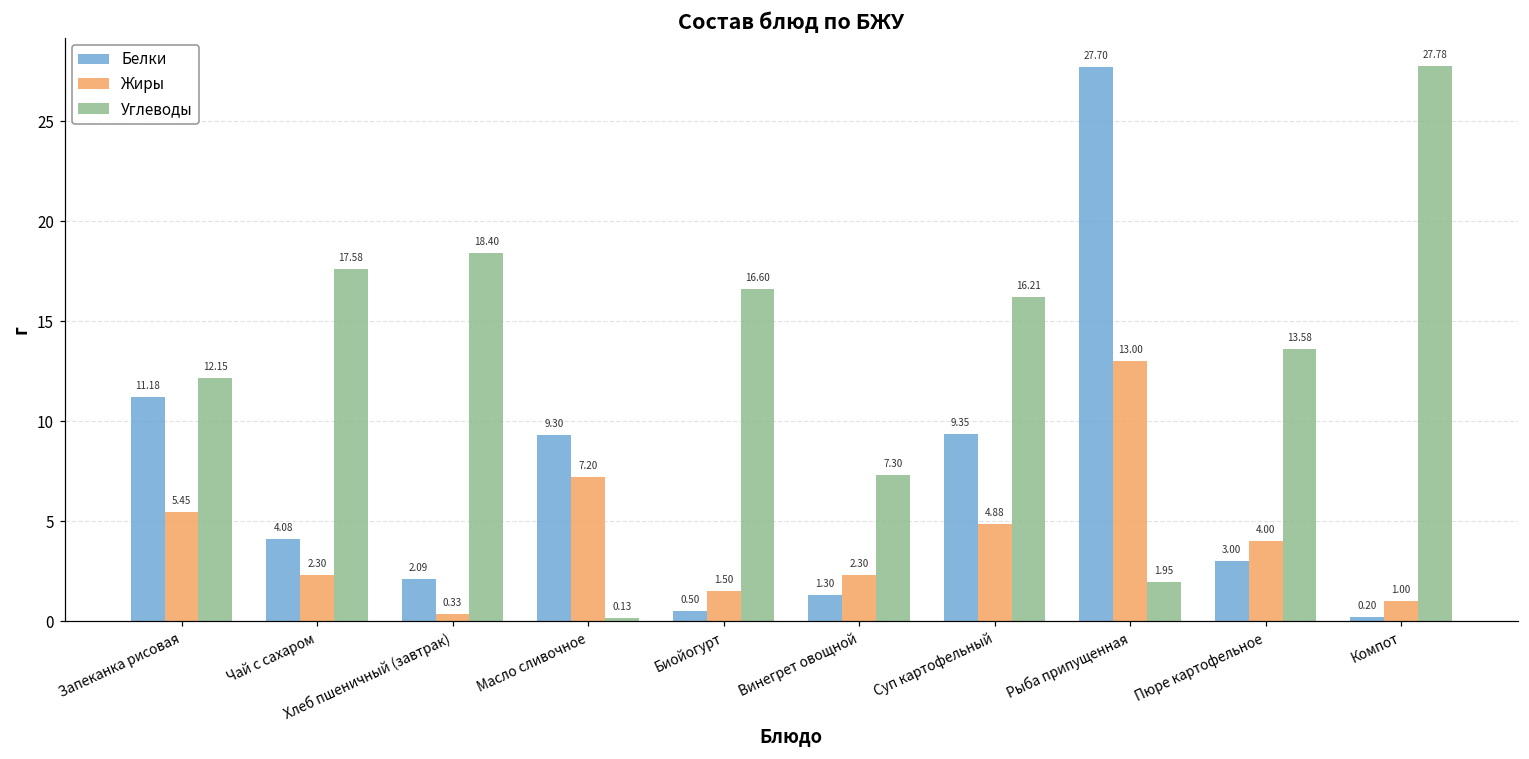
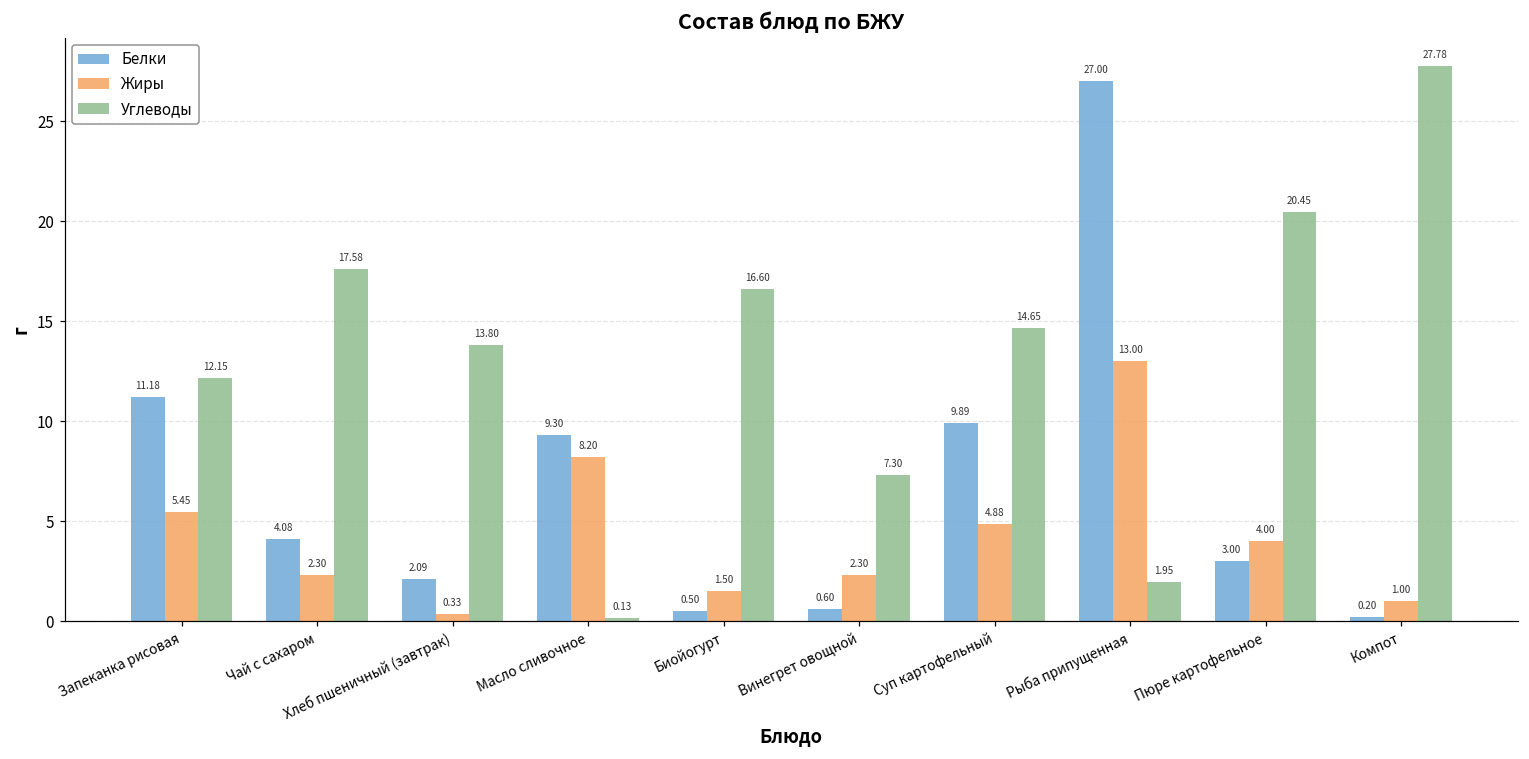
  {
    "Белки": {
      "Запеканка рисовая": 11.18,
      "Чай с сахаром": 4.08,
      "Хлеб пшеничный (завтрак)": 2.09,
      "Масло сливочное": 9.30,
      "Биойогурт": 0.50,
-     "Винегрет овощной": 1.30,
-     "Суп картофельный": 9.35,
-     "Рыба припущенная": 27.70,
+     "Винегрет овощной": 0.60,
+     "Суп картофельный": 9.89,
+     "Рыба припущенная": 27.00,
      "Пюре картофельное": 3.00,
      "Компот": 0.20
    },
    "Жиры": {
      "Запеканка рисовая": 5.45,
      "Чай с сахаром": 2.30,
      "Хлеб пшеничный (завтрак)": 0.33,
-     "Масло сливочное": 7.20,
+     "Масло сливочное": 8.20,
      "Биойогурт": 1.50,
      "Винегрет овощной": 2.30,
      "Суп картофельный": 4.88,
      "Рыба припущенная": 13.00,
      "Пюре картофельное": 4.00,
      "Компот": 1.00
    },
    "Углеводы": {
      "Запеканка рисовая": 12.15,
      "Чай с сахаром": 17.58,
-     "Хлеб пшеничный (завтрак)": 18.40,
+     "Хлеб пшеничный (завтрак)": 13.80,
      "Масло сливочное": 0.13,
      "Биойогурт": 16.60,
      "Винегрет овощной": 7.30,
-     "Суп картофельный": 16.21,
+     "Суп картофельный": 14.65,
      "Рыба припущенная": 1.95,
-     "Пюре картофельное": 13.58,
+     "Пюре картофельное": 20.45,
      "Компот": 27.78
    }
  }
